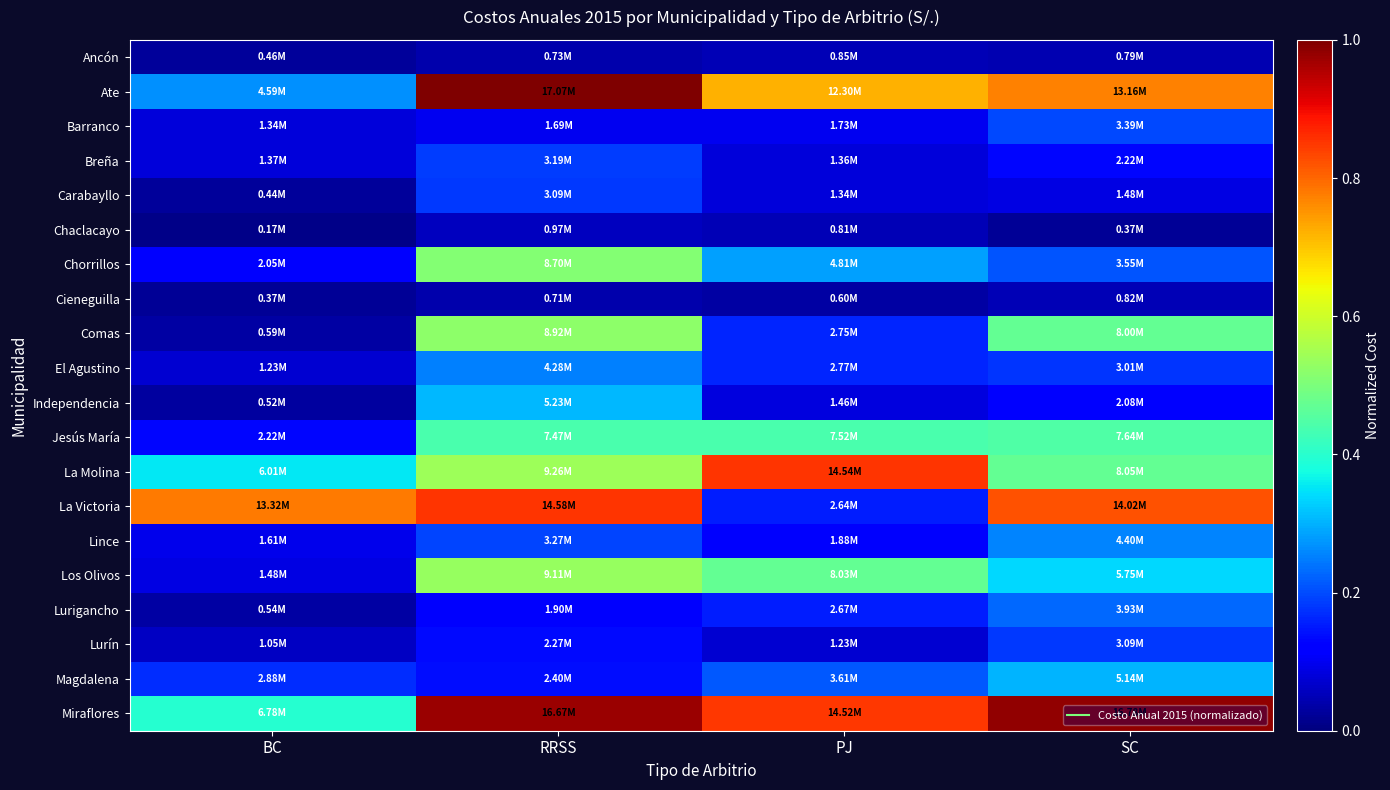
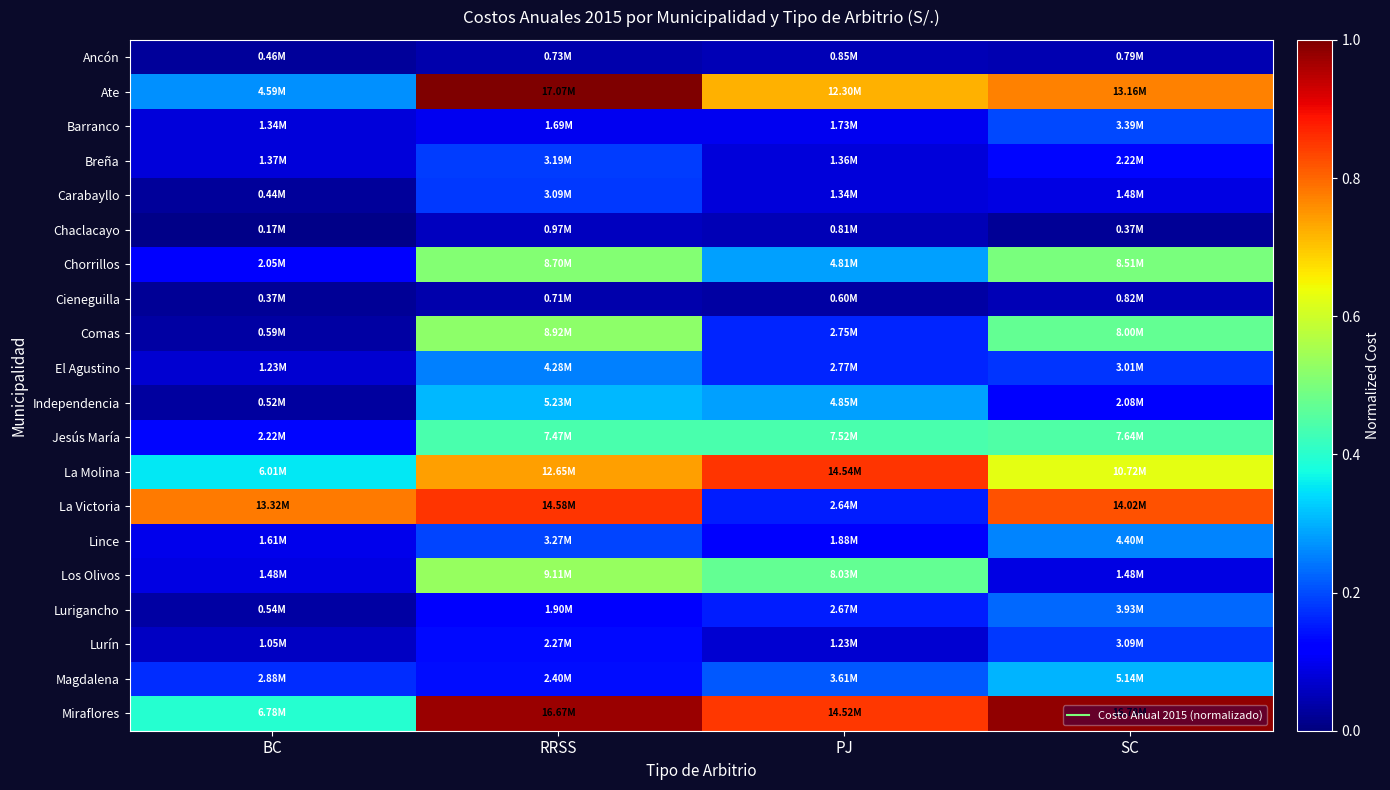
  {
    "Ancón": {
      "BC": "0.46M",
      "RRSS": "0.73M",
      "PJ": "0.85M",
      "SC": "0.79M"
    },
    "Ate": {
      "BC": "4.59M",
      "RRSS": "17.07M",
      "PJ": "12.30M",
      "SC": "13.16M"
    },
    "Barranco": {
      "BC": "1.34M",
      "RRSS": "1.69M",
      "PJ": "1.73M",
      "SC": "3.39M"
    },
    "Breña": {
      "BC": "1.37M",
      "RRSS": "3.19M",
      "PJ": "1.36M",
      "SC": "2.22M"
    },
    "Carabayllo": {
      "BC": "0.44M",
      "RRSS": "3.09M",
      "PJ": "1.34M",
      "SC": "1.48M"
    },
    "Chaclacayo": {
      "BC": "0.17M",
      "RRSS": "0.97M",
      "PJ": "0.81M",
      "SC": "0.37M"
    },
    "Chorrillos": {
      "BC": "2.05M",
      "RRSS": "8.70M",
      "PJ": "4.81M",
-     "SC": "3.55M"
+     "SC": "8.51M"
    },
    "Cieneguilla": {
      "BC": "0.37M",
      "RRSS": "0.71M",
      "PJ": "0.60M",
      "SC": "0.82M"
    },
    "Comas": {
      "BC": "0.59M",
      "RRSS": "8.92M",
      "PJ": "2.75M",
      "SC": "8.00M"
    },
    "El Agustino": {
      "BC": "1.23M",
      "RRSS": "4.28M",
      "PJ": "2.77M",
      "SC": "3.01M"
    },
    "Independencia": {
      "BC": "0.52M",
      "RRSS": "5.23M",
-     "PJ": "1.46M",
+     "PJ": "4.85M",
      "SC": "2.08M"
    },
    "Jesús María": {
      "BC": "2.22M",
      "RRSS": "7.47M",
      "PJ": "7.52M",
      "SC": "7.64M"
    },
    "La Molina": {
      "BC": "6.01M",
-     "RRSS": "9.26M",
+     "RRSS": "12.65M",
      "PJ": "14.54M",
-     "SC": "8.05M"
+     "SC": "10.72M"
    },
    "La Victoria": {
      "BC": "13.32M",
      "RRSS": "14.58M",
      "PJ": "2.64M",
      "SC": "14.02M"
    },
    "Lince": {
      "BC": "1.61M",
      "RRSS": "3.27M",
      "PJ": "1.88M",
      "SC": "4.40M"
    },
    "Los Olivos": {
      "BC": "1.48M",
      "RRSS": "9.11M",
      "PJ": "8.03M",
-     "SC": "5.75M"
+     "SC": "1.48M"
    },
    "Lurigancho": {
      "BC": "0.54M",
      "RRSS": "1.90M",
      "PJ": "2.67M",
      "SC": "3.93M"
    },
    "Lurín": {
      "BC": "1.05M",
      "RRSS": "2.27M",
      "PJ": "1.23M",
      "SC": "3.09M"
    },
    "Magdalena": {
      "BC": "2.88M",
      "RRSS": "2.40M",
      "PJ": "3.61M",
      "SC": "5.14M"
    },
    "Miraflores": {
      "BC": "6.78M",
      "RRSS": "16.67M",
      "PJ": "14.52M"
    }
  }
